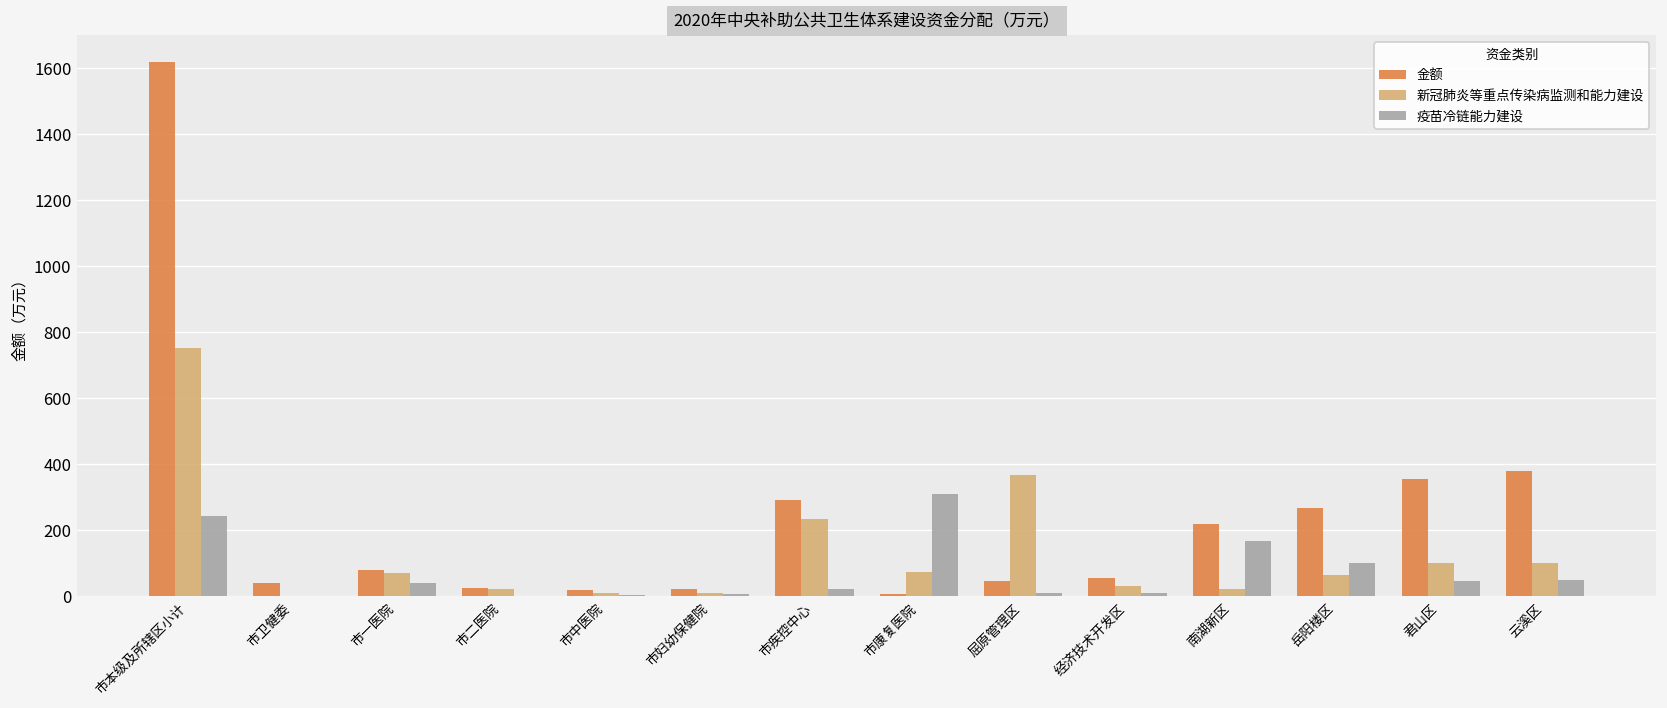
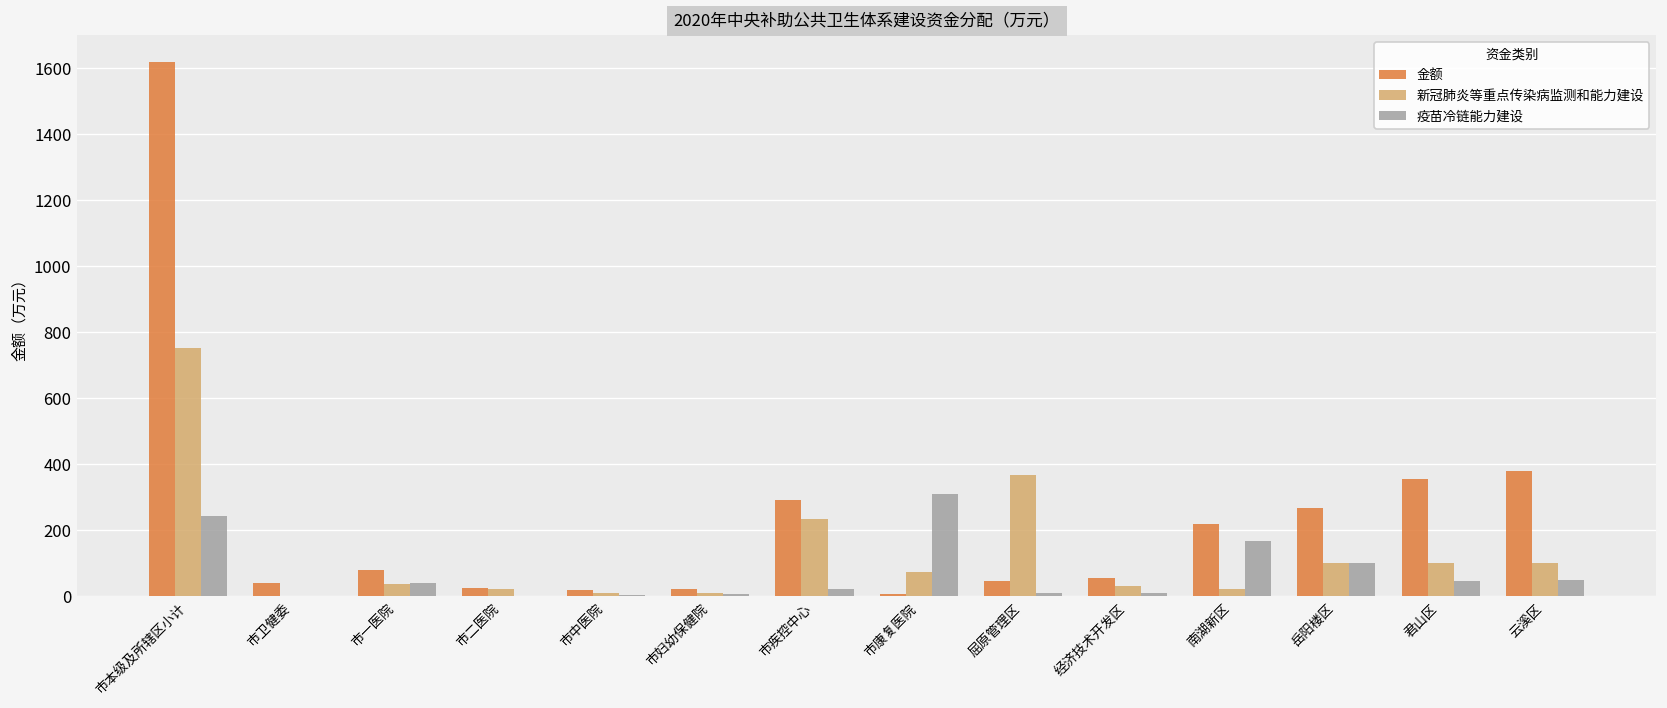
  {
    "金额": {
      "市本级及所辖区小计": 1620,
      "市卫健委": 40,
      "市一医院": 80,
      "市二医院": 30,
      "市中医院": 20,
      "市妇幼保健院": 20,
      "市疾控中心": 290,
      "屈原管理区": 50,
      "经济技术开发区": 50,
      "南湖新区": 220,
      "岳阳楼区": 270,
      "君山区": 360,
      "云溪区": 380
    },
    "新冠肺炎等重点传染病监测和能力建设": {
      "市本级及所辖区小计": 750,
      "市卫健委": 0,
-     "市一医院": 70,
+     "市一医院": 40,
      "市二医院": 20,
      "市中医院": 10,
      "市妇幼保健院": 10,
      "市疾控中心": 230,
      "市康复医院": 70,
      "屈原管理区": 370,
      "经济技术开发区": 30,
      "南湖新区": 20,
-     "岳阳楼区": 60,
+     "岳阳楼区": 100,
      "君山区": 100,
      "云溪区": 100
    },
    "疫苗冷链能力建设": {
      "市本级及所辖区小计": 240,
      "市卫健委": 0,
      "市一医院": 40,
      "市二医院": 0,
      "市疾控中心": 20,
      "市康复医院": 310,
      "南湖新区": 170,
      "岳阳楼区": 100,
      "君山区": 50,
      "云溪区": 50
    }
  }
